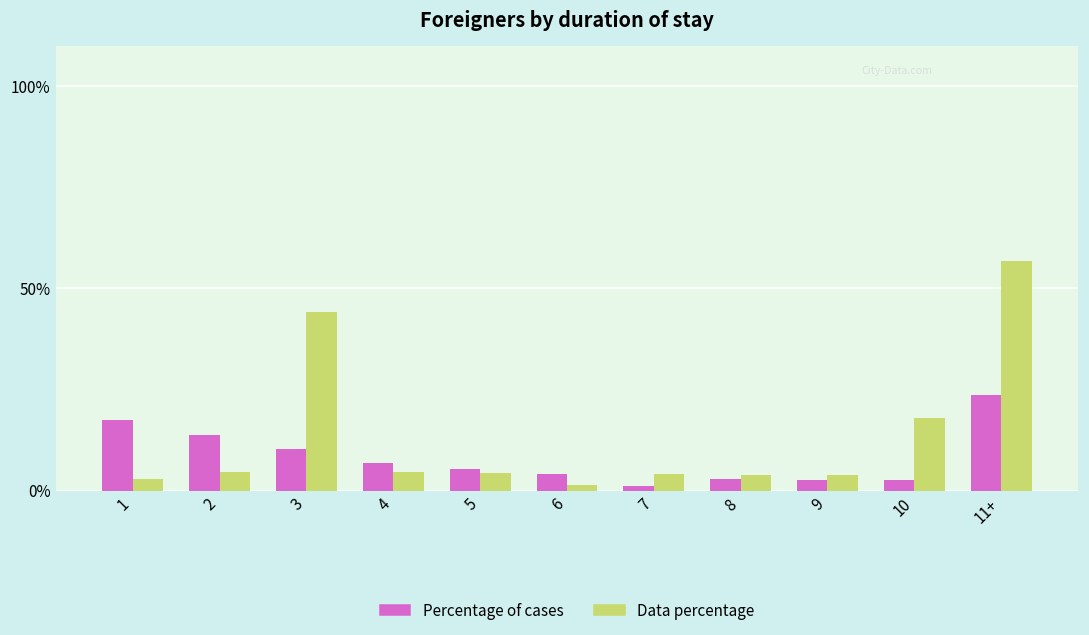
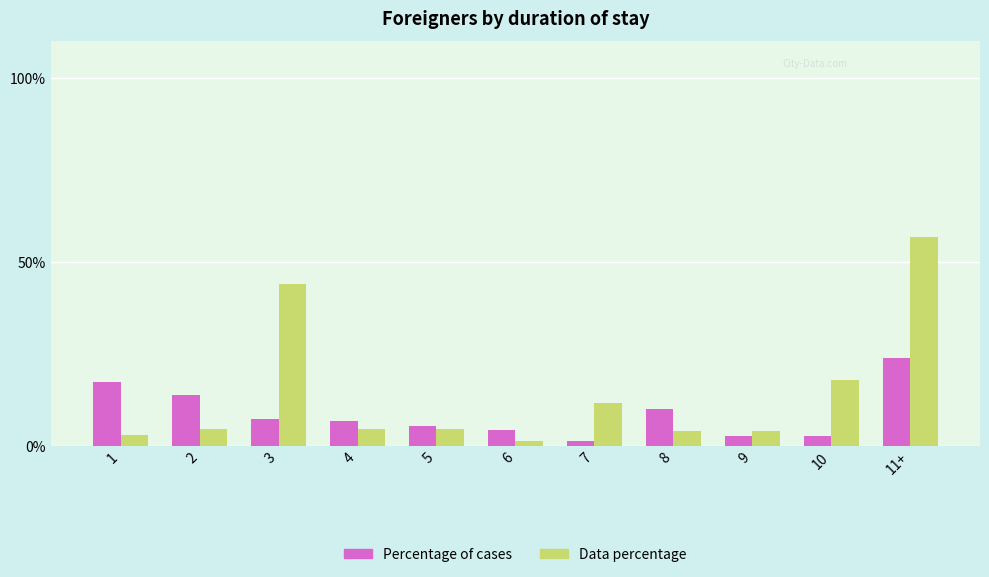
  {
    "Percentage of cases": {
      "1": "18%",
      "2": "14%",
-     "3": "10%",
+     "3": "7%",
      "4": "7%",
      "5": "5%",
      "6": "4%",
      "7": "1%",
-     "8": "3%",
+     "8": "10%",
      "9": "3%",
      "10": "3%",
      "11+": "24%"
    },
    "Data percentage": {
      "1": "3%",
      "2": "5%",
      "3": "44%",
      "4": "5%",
      "5": "5%",
      "6": "1%",
-     "7": "4%",
+     "7": "12%",
      "8": "4%",
      "9": "4%",
      "10": "18%",
      "11+": "57%"
    }
  }
